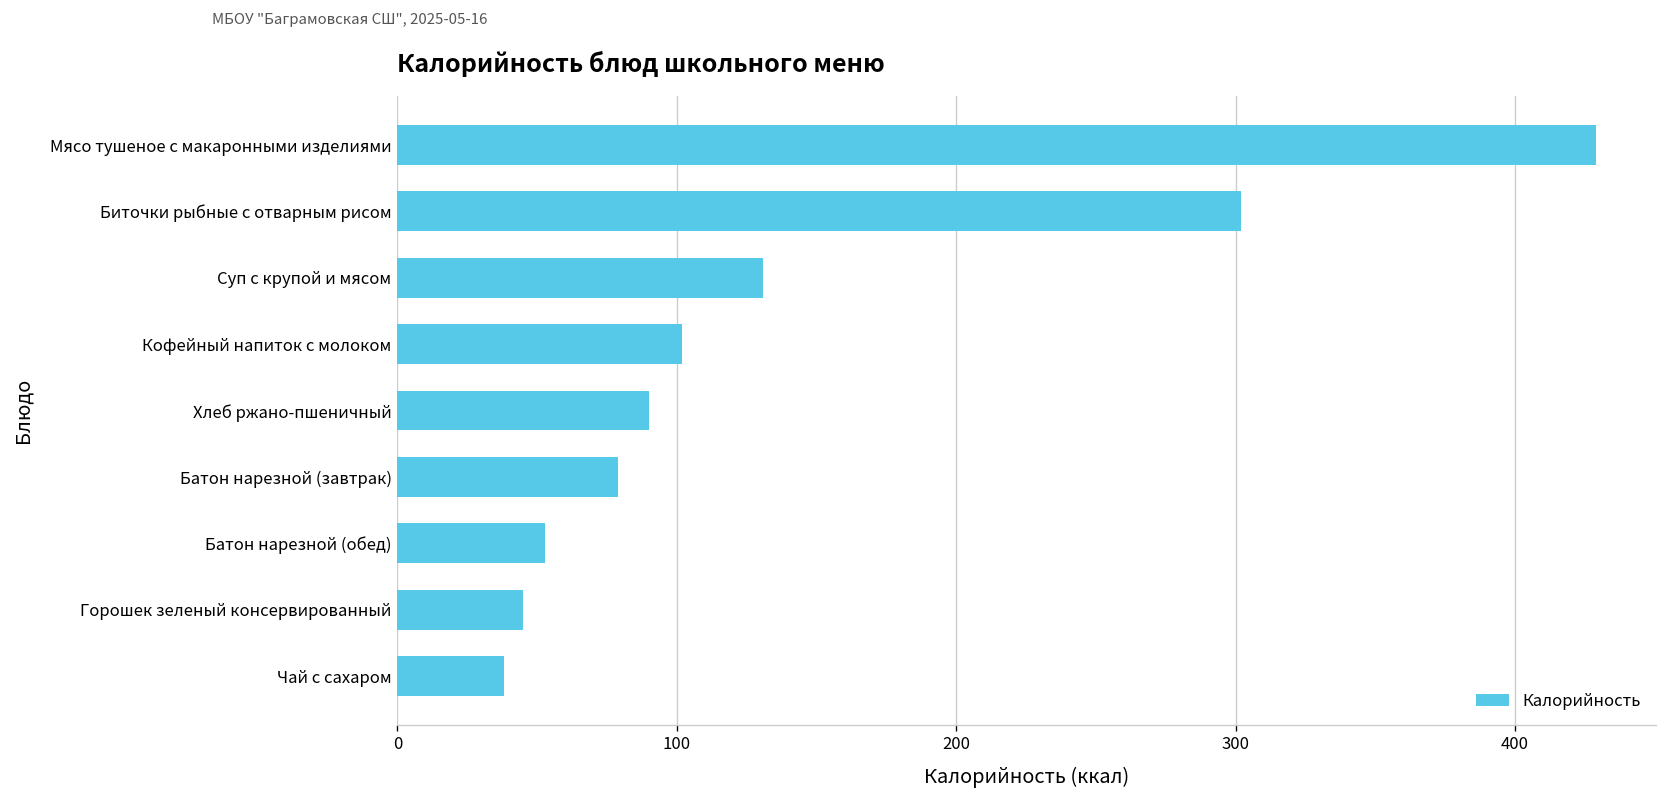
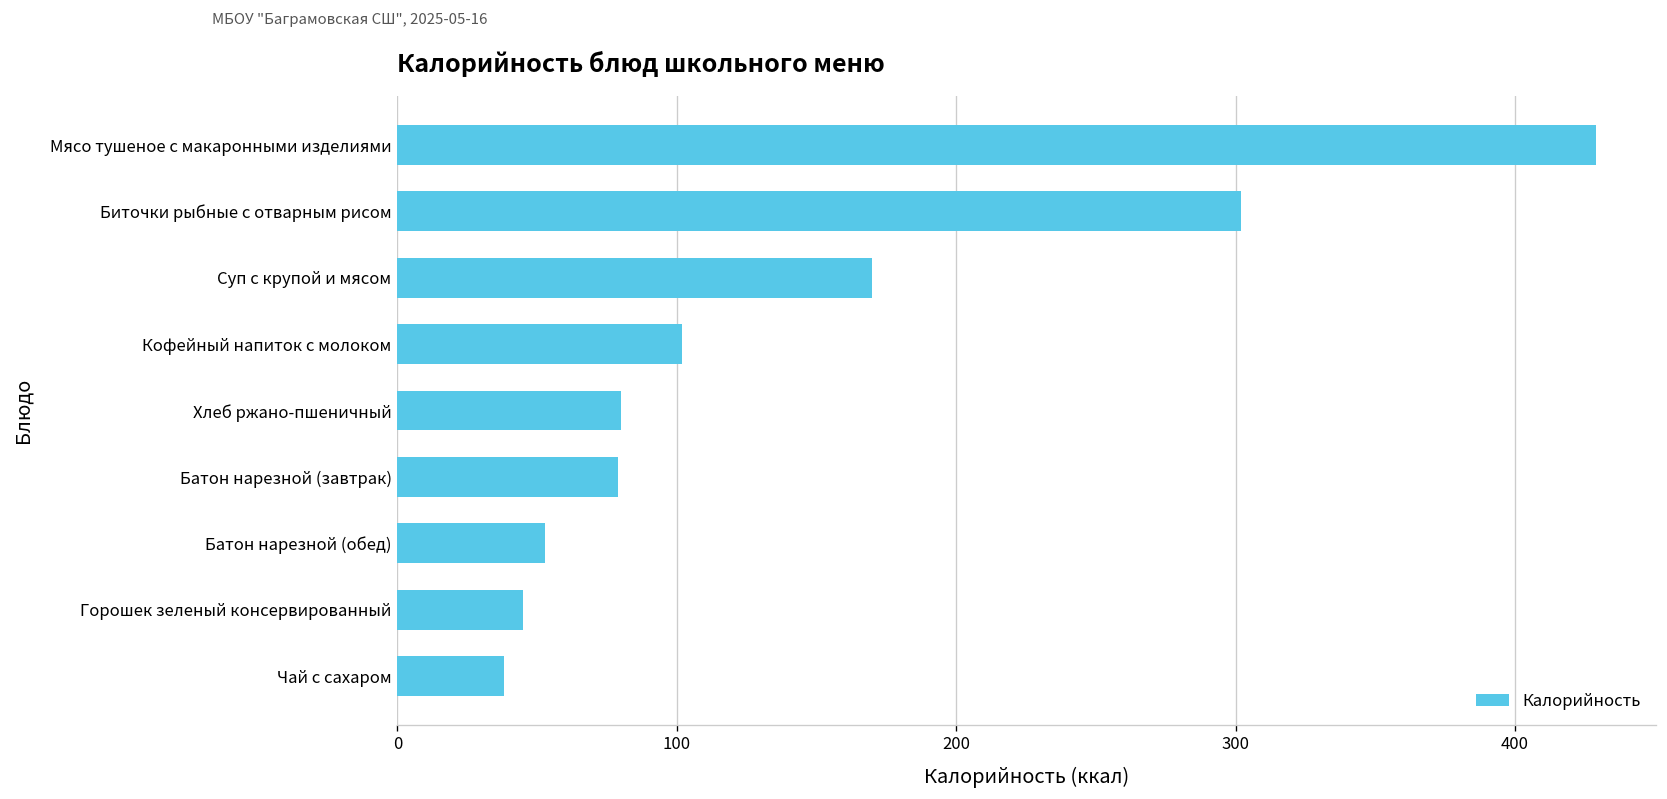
  {
    "Мясо тушеное с макаронными изделиями": 429,
    "Биточки рыбные с отварным рисом": 302,
-   "Суп с крупой и мясом": 131,
+   "Суп с крупой и мясом": 170,
    "Кофейный напиток с молоком": 102,
-   "Хлеб ржано-пшеничный": 90,
+   "Хлеб ржано-пшеничный": 80,
    "Батон нарезной (завтрак)": 79,
    "Батон нарезной (обед)": 53,
    "Горошек зеленый консервированный": 45,
    "Чай с сахаром": 38
  }
